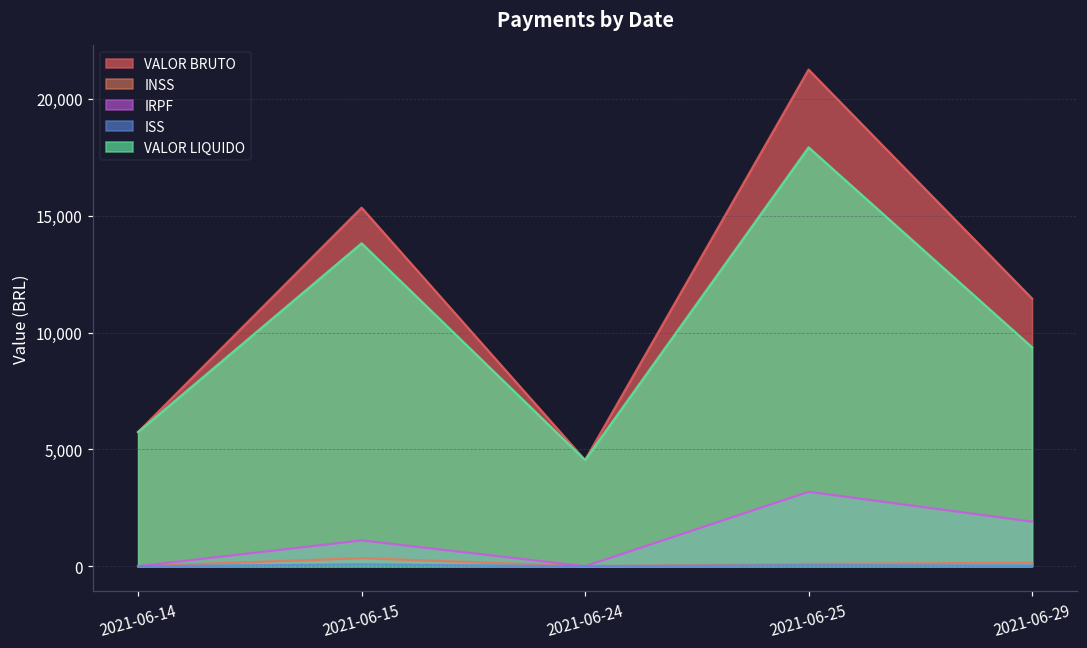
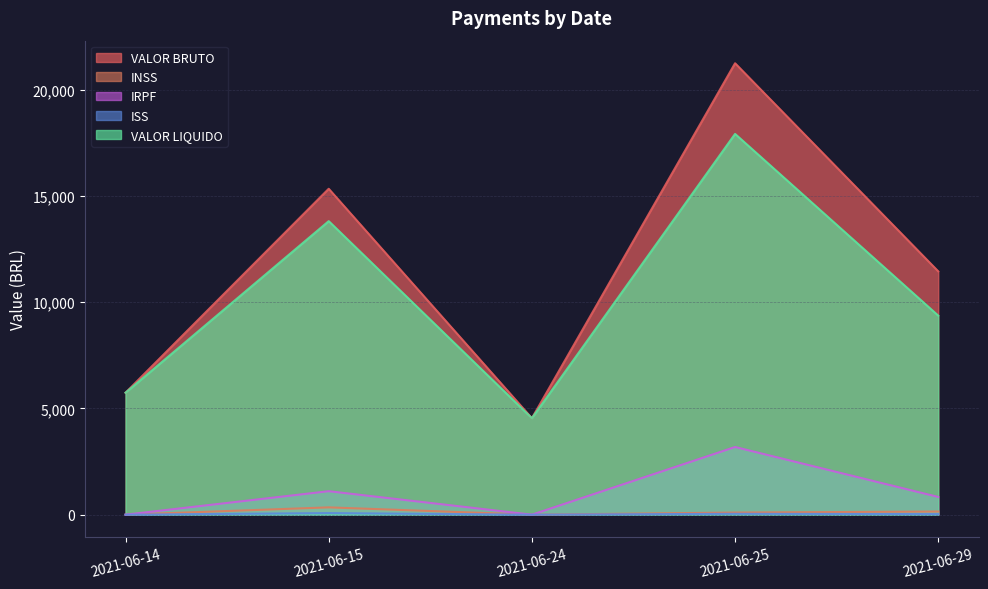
  {
    "IRPF": {
      "2021-06-15": "1,100",
      "2021-06-25": "3,200",
-     "2021-06-29": "1,900"
+     "2021-06-29": "800"
    },
    "ISS": {
      "2021-06-15": "100",
      "2021-06-29": "0"
    },
    "VALOR LIQUIDO": {
      "2021-06-15": "13,800",
      "2021-06-25": "17,900",
      "2021-06-29": "9,400"
    }
  }
